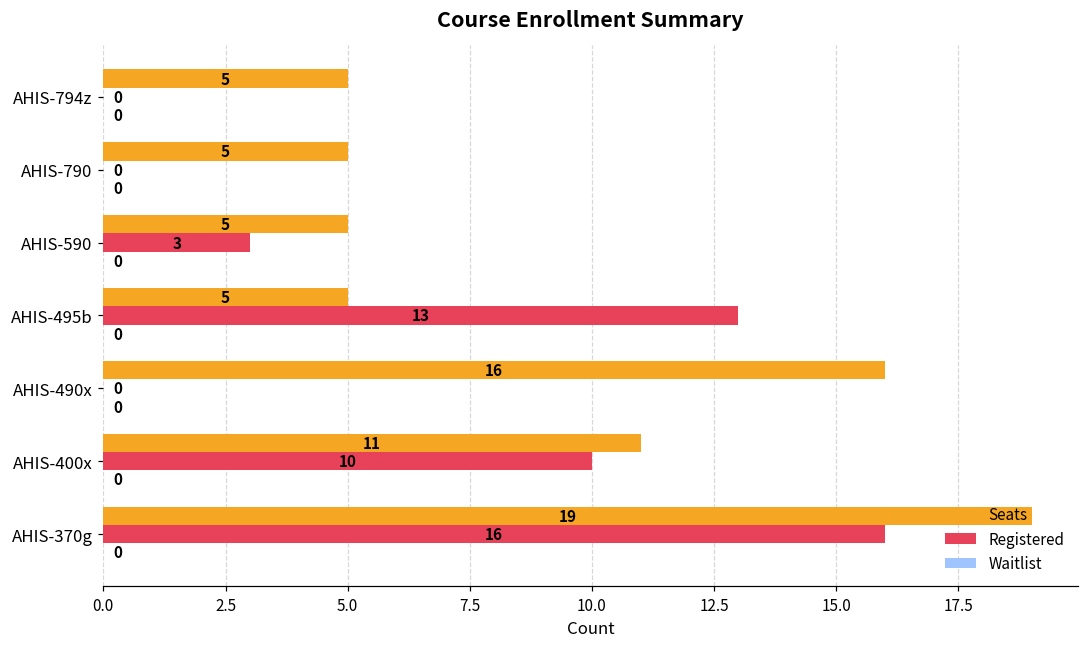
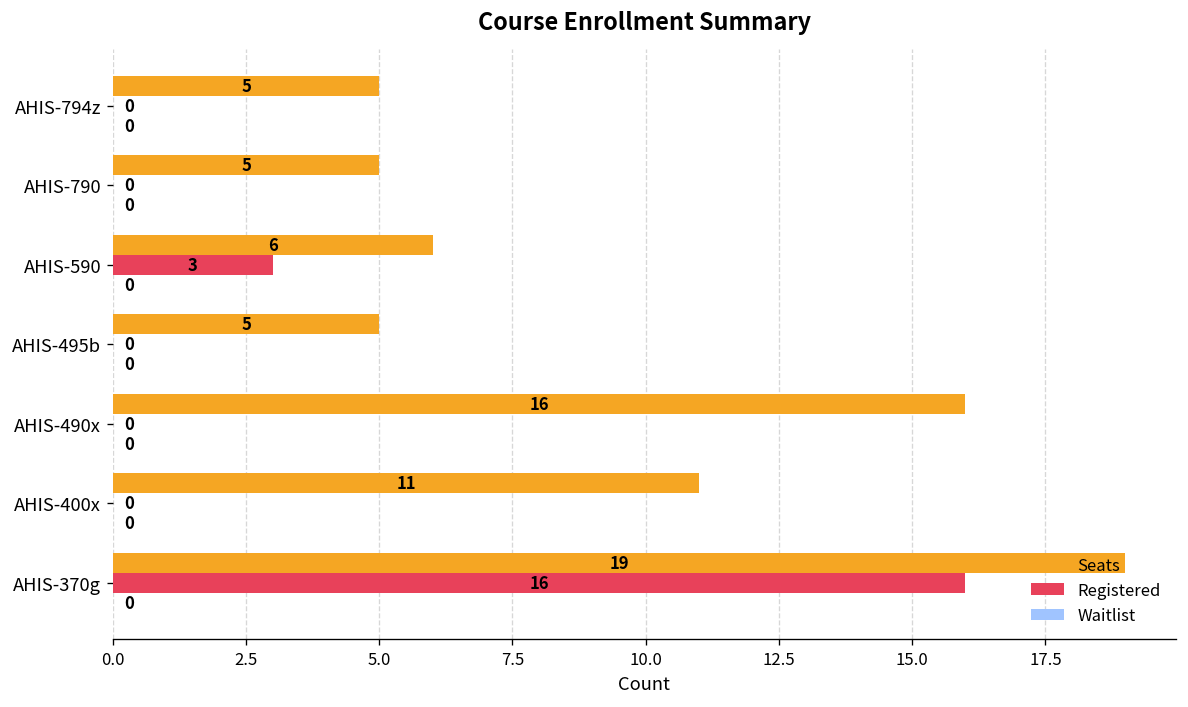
  {
    "Seats": {
      "AHIS-794z": 5,
      "AHIS-790": 5,
-     "AHIS-590": 5,
+     "AHIS-590": 6,
      "AHIS-495b": 5,
      "AHIS-490x": 16,
      "AHIS-400x": 11,
      "AHIS-370g": 19
    },
    "Registered": {
      "AHIS-794z": 0,
      "AHIS-790": 0,
      "AHIS-590": 3,
-     "AHIS-495b": 13,
+     "AHIS-495b": 0,
      "AHIS-490x": 0,
-     "AHIS-400x": 10,
+     "AHIS-400x": 0,
      "AHIS-370g": 16
    },
    "Waitlist": {
      "AHIS-794z": 0,
      "AHIS-790": 0,
      "AHIS-590": 0,
      "AHIS-495b": 0,
      "AHIS-490x": 0,
      "AHIS-400x": 0,
      "AHIS-370g": 0
    }
  }
